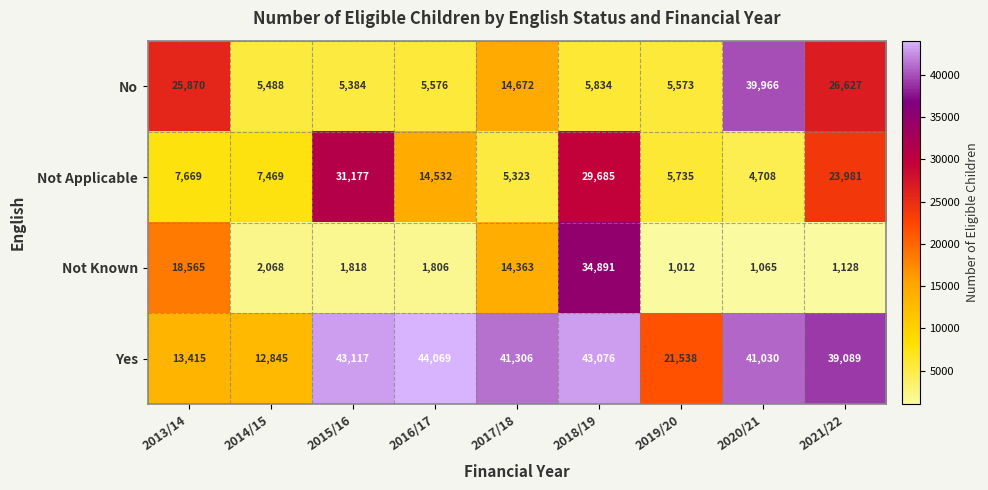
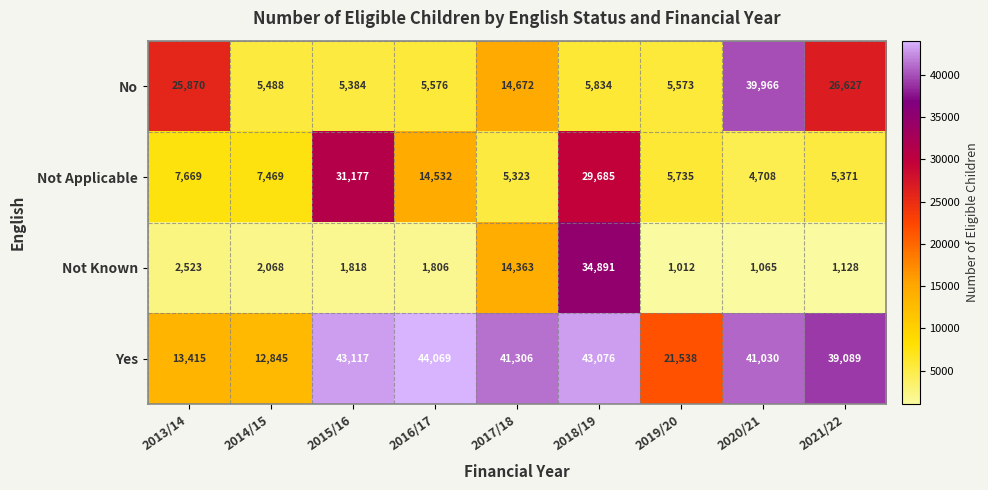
  {
    "No": {
      "2013/14": "25,870",
      "2014/15": "5,488",
      "2015/16": "5,384",
      "2016/17": "5,576",
      "2017/18": "14,672",
      "2018/19": "5,834",
      "2019/20": "5,573",
      "2020/21": "39,966",
      "2021/22": "26,627"
    },
    "Not Applicable": {
      "2013/14": "7,669",
      "2014/15": "7,469",
      "2015/16": "31,177",
      "2016/17": "14,532",
      "2017/18": "5,323",
      "2018/19": "29,685",
      "2019/20": "5,735",
      "2020/21": "4,708",
-     "2021/22": "23,981"
+     "2021/22": "5,371"
    },
    "Not Known": {
-     "2013/14": "18,565",
+     "2013/14": "2,523",
      "2014/15": "2,068",
      "2015/16": "1,818",
      "2016/17": "1,806",
      "2017/18": "14,363",
      "2018/19": "34,891",
      "2019/20": "1,012",
      "2020/21": "1,065",
      "2021/22": "1,128"
    },
    "Yes": {
      "2013/14": "13,415",
      "2014/15": "12,845",
      "2015/16": "43,117",
      "2016/17": "44,069",
      "2017/18": "41,306",
      "2018/19": "43,076",
      "2019/20": "21,538",
      "2020/21": "41,030",
      "2021/22": "39,089"
    }
  }
